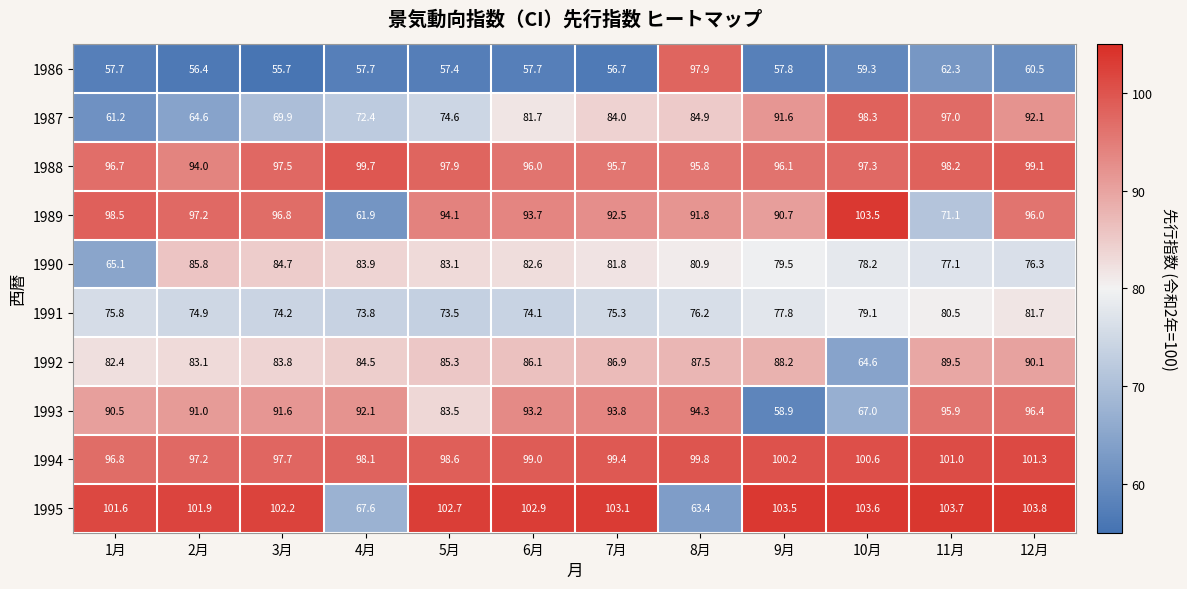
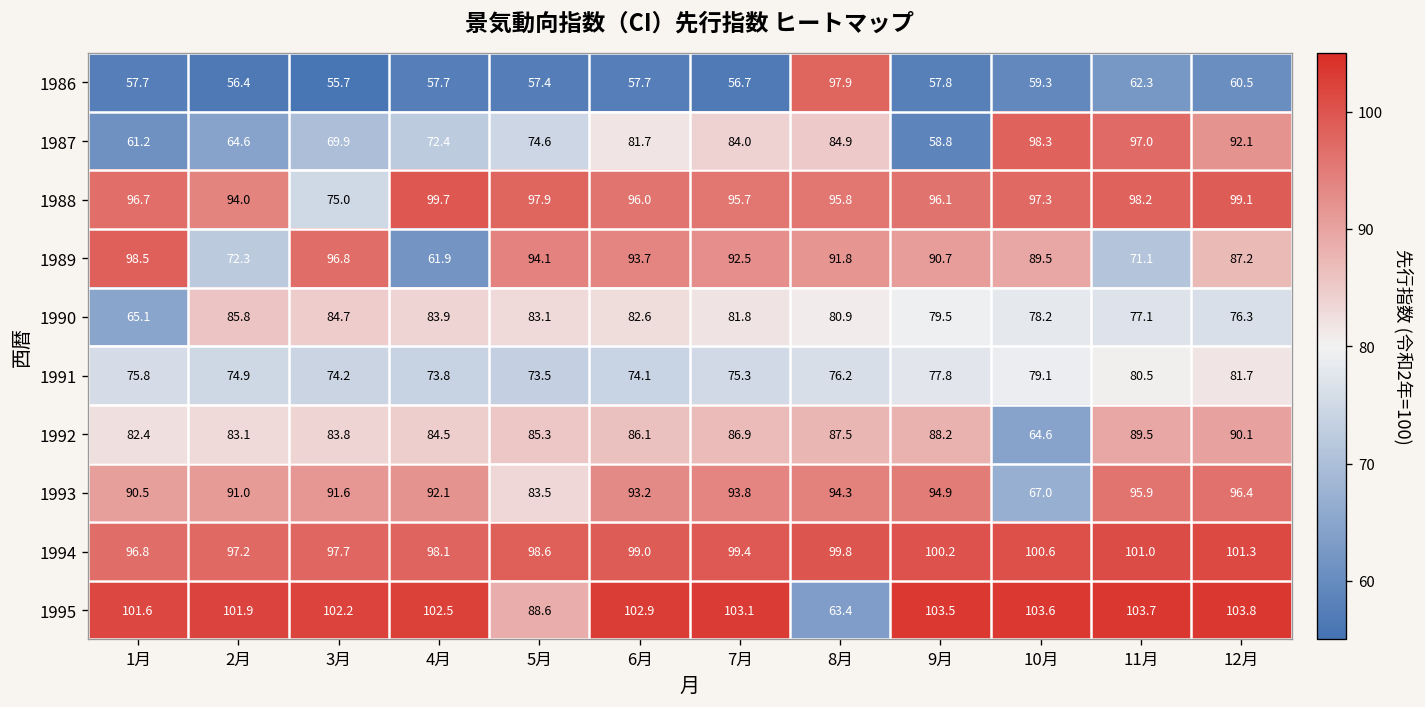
  {
    "1986": {
      "1月": 57.7,
      "2月": 56.4,
      "3月": 55.7,
      "4月": 57.7,
      "5月": 57.4,
      "6月": 57.7,
      "7月": 56.7,
      "8月": 97.9,
      "9月": 57.8,
      "10月": 59.3,
      "11月": 62.3,
      "12月": 60.5
    },
    "1987": {
      "1月": 61.2,
      "2月": 64.6,
      "3月": 69.9,
      "4月": 72.4,
      "5月": 74.6,
      "6月": 81.7,
      "7月": 84.0,
      "8月": 84.9,
-     "9月": 91.6,
+     "9月": 58.8,
      "10月": 98.3,
      "11月": 97.0,
      "12月": 92.1
    },
    "1988": {
      "1月": 96.7,
      "2月": 94.0,
-     "3月": 97.5,
+     "3月": 75.0,
      "4月": 99.7,
      "5月": 97.9,
      "6月": 96.0,
      "7月": 95.7,
      "8月": 95.8,
      "9月": 96.1,
      "10月": 97.3,
      "11月": 98.2,
      "12月": 99.1
    },
    "1989": {
      "1月": 98.5,
-     "2月": 97.2,
+     "2月": 72.3,
      "3月": 96.8,
      "4月": 61.9,
      "5月": 94.1,
      "6月": 93.7,
      "7月": 92.5,
      "8月": 91.8,
      "9月": 90.7,
-     "10月": 103.5,
+     "10月": 89.5,
      "11月": 71.1,
-     "12月": 96.0
+     "12月": 87.2
    },
    "1990": {
      "1月": 65.1,
      "2月": 85.8,
      "3月": 84.7,
      "4月": 83.9,
      "5月": 83.1,
      "6月": 82.6,
      "7月": 81.8,
      "8月": 80.9,
      "9月": 79.5,
      "10月": 78.2,
      "11月": 77.1,
      "12月": 76.3
    },
    "1991": {
      "1月": 75.8,
      "2月": 74.9,
      "3月": 74.2,
      "4月": 73.8,
      "5月": 73.5,
      "6月": 74.1,
      "7月": 75.3,
      "8月": 76.2,
      "9月": 77.8,
      "10月": 79.1,
      "11月": 80.5,
      "12月": 81.7
    },
    "1992": {
      "1月": 82.4,
      "2月": 83.1,
      "3月": 83.8,
      "4月": 84.5,
      "5月": 85.3,
      "6月": 86.1,
      "7月": 86.9,
      "8月": 87.5,
      "9月": 88.2,
      "10月": 64.6,
      "11月": 89.5,
      "12月": 90.1
    },
    "1993": {
      "1月": 90.5,
      "2月": 91.0,
      "3月": 91.6,
      "4月": 92.1,
      "5月": 83.5,
      "6月": 93.2,
      "7月": 93.8,
      "8月": 94.3,
-     "9月": 58.9,
+     "9月": 94.9,
      "10月": 67.0,
      "11月": 95.9,
      "12月": 96.4
    },
    "1994": {
      "1月": 96.8,
      "2月": 97.2,
      "3月": 97.7,
      "4月": 98.1,
      "5月": 98.6,
      "6月": 99.0,
      "7月": 99.4,
      "8月": 99.8,
      "9月": 100.2,
      "10月": 100.6,
      "11月": 101.0,
      "12月": 101.3
    },
    "1995": {
      "1月": 101.6,
      "2月": 101.9,
      "3月": 102.2,
-     "4月": 67.6,
-     "5月": 102.7,
+     "4月": 102.5,
+     "5月": 88.6,
      "6月": 102.9,
      "7月": 103.1,
      "8月": 63.4,
      "9月": 103.5,
      "10月": 103.6,
      "11月": 103.7,
      "12月": 103.8
    }
  }
